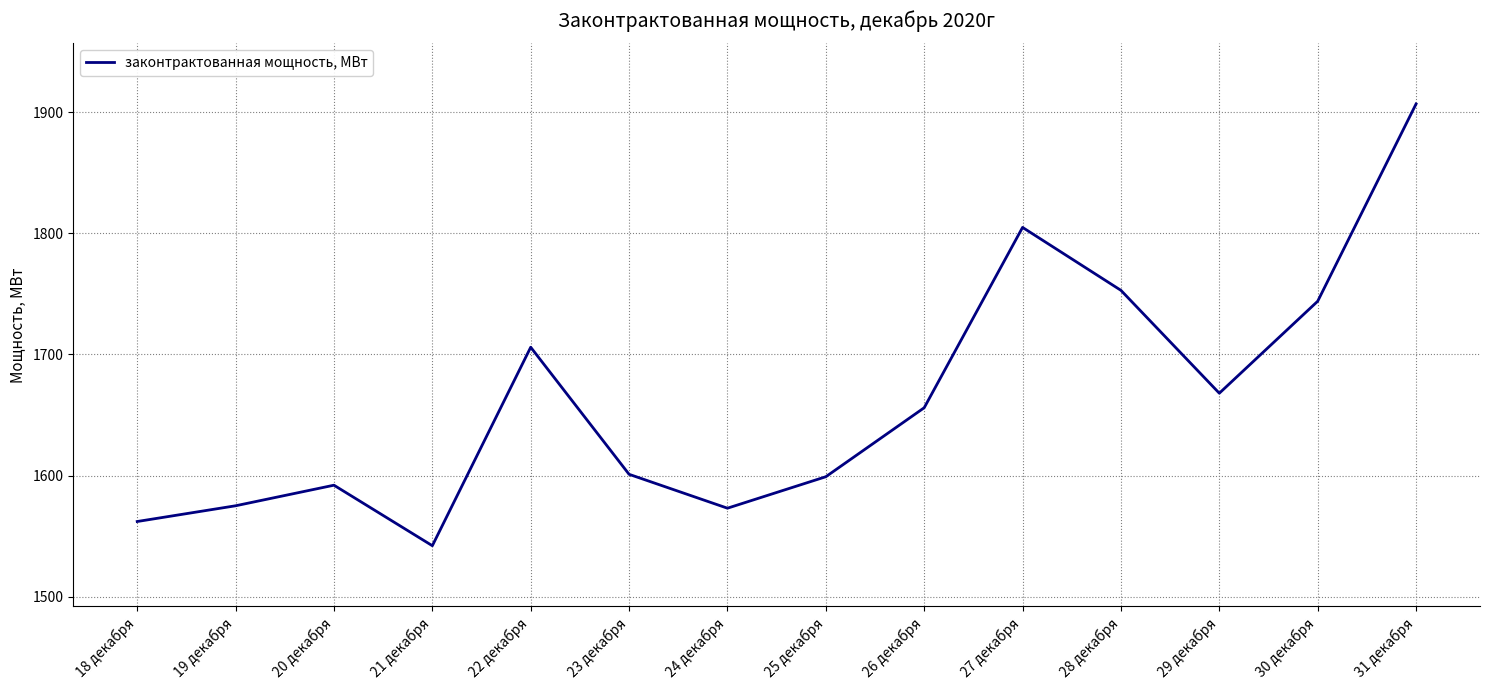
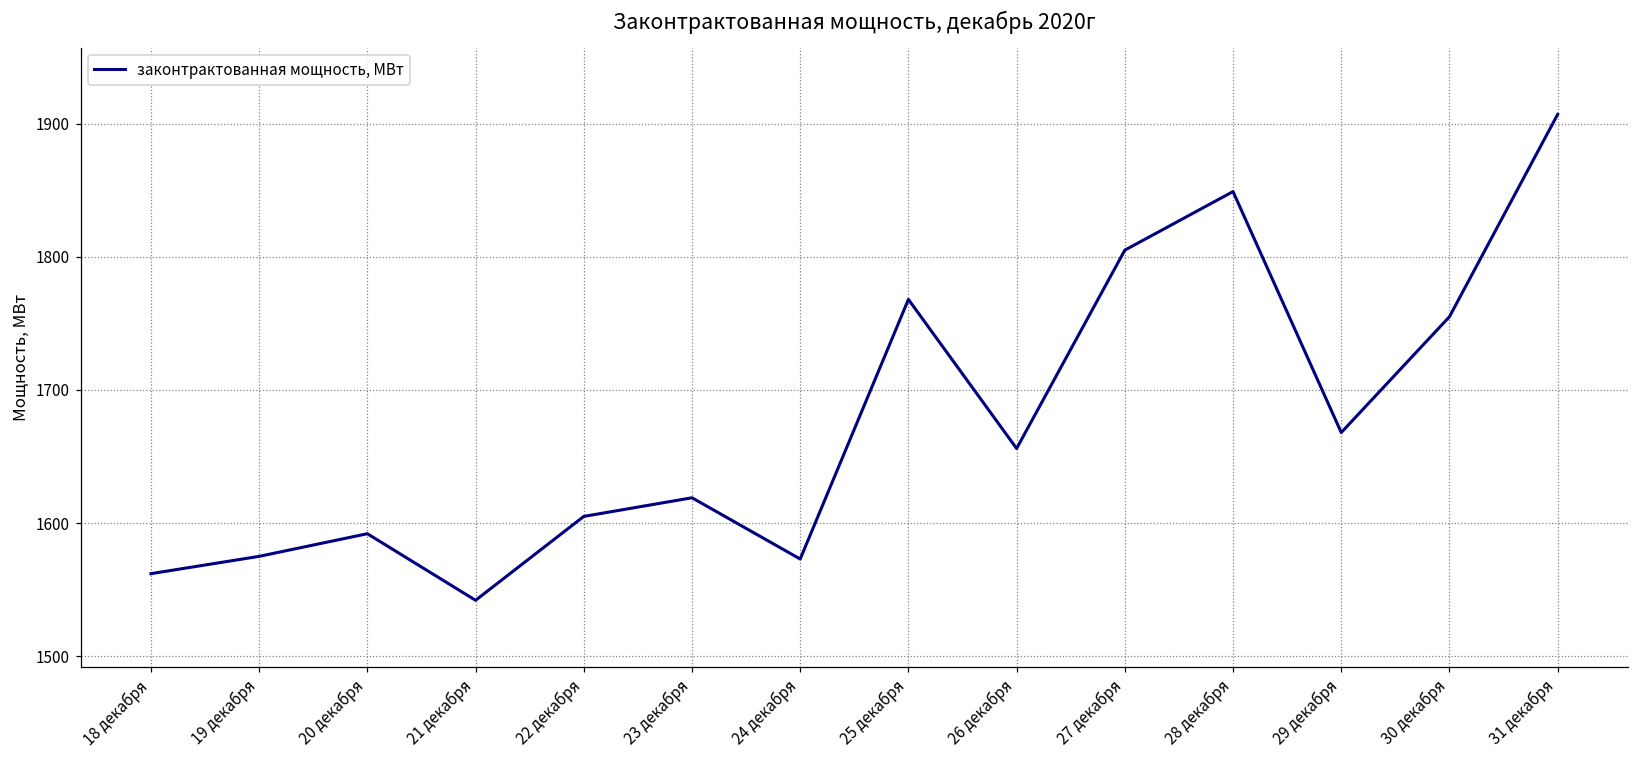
  {
    "18 декабря": 1562,
    "19 декабря": 1575,
    "20 декабря": 1592,
    "21 декабря": 1542,
-   "22 декабря": 1706,
-   "23 декабря": 1601,
+   "22 декабря": 1605,
+   "23 декабря": 1619,
    "24 декабря": 1573,
-   "25 декабря": 1599,
+   "25 декабря": 1768,
    "26 декабря": 1656,
    "27 декабря": 1805,
-   "28 декабря": 1753,
+   "28 декабря": 1849,
    "29 декабря": 1668,
-   "30 декабря": 1744,
+   "30 декабря": 1755,
    "31 декабря": 1907
  }
